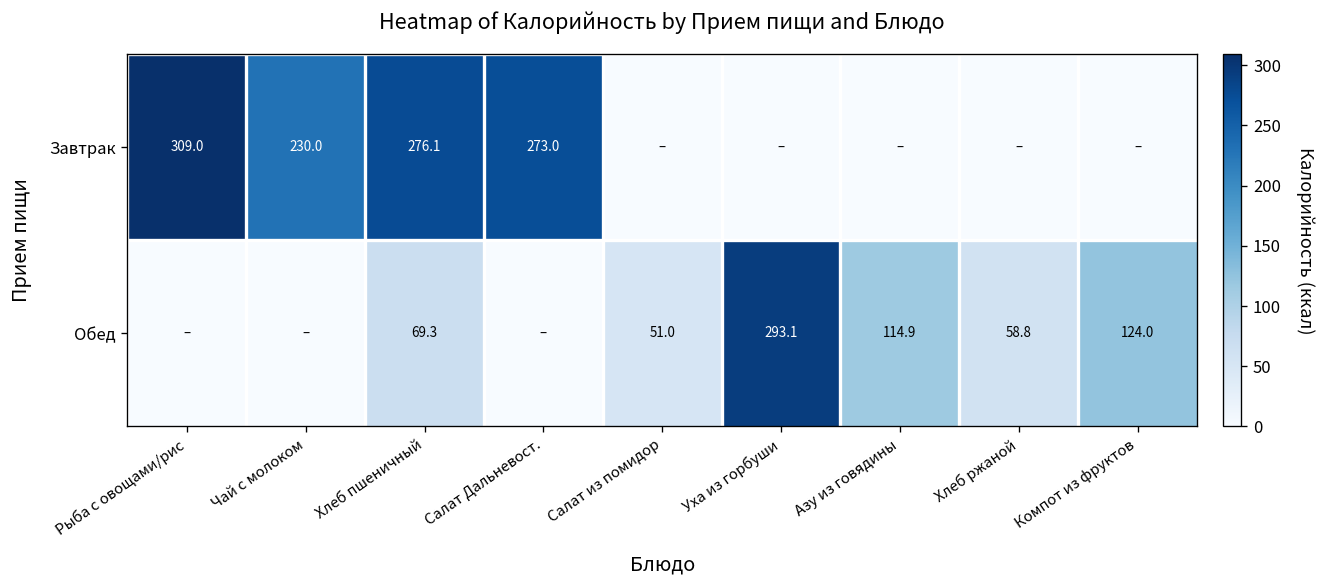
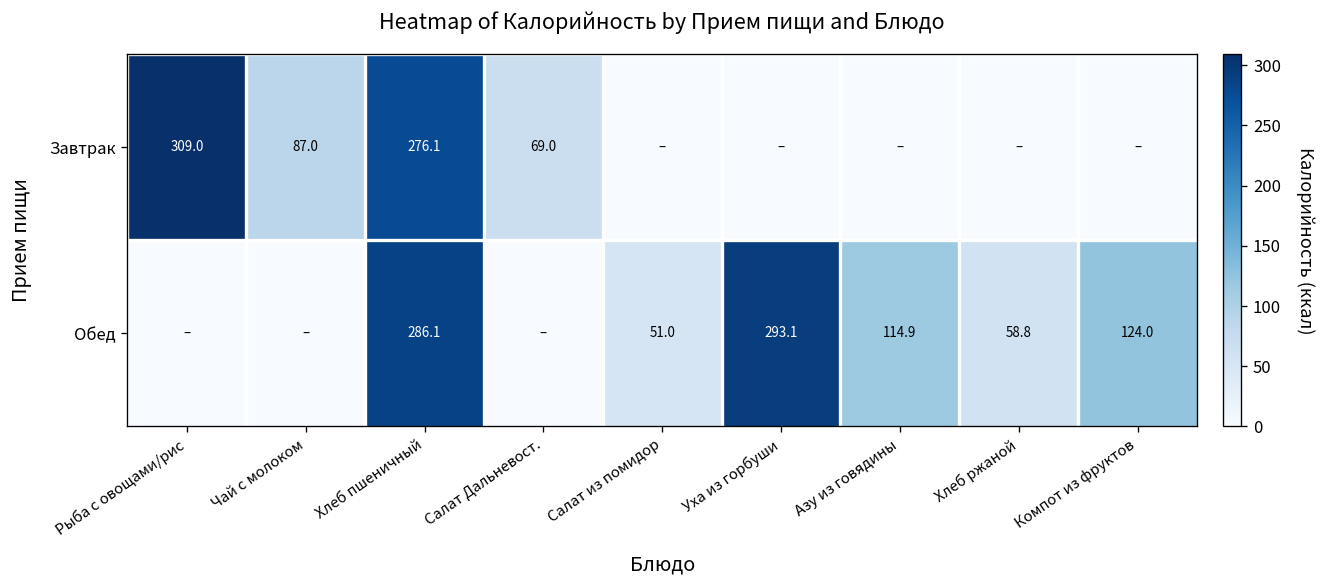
  {
    "Завтрак": {
      "Рыба с овощами/рис": 309.0,
-     "Чай с молоком": 230.0,
+     "Чай с молоком": 87.0,
      "Хлеб пшеничный": 276.1,
-     "Салат Дальневост.": 273.0
+     "Салат Дальневост.": 69.0
    },
    "Обед": {
-     "Хлеб пшеничный": 69.3,
+     "Хлеб пшеничный": 286.1,
      "Салат из помидор": 51.0,
      "Уха из горбуши": 293.1,
      "Азу из говядины": 114.9,
      "Хлеб ржаной": 58.8,
      "Компот из фруктов": 124.0
    }
  }
